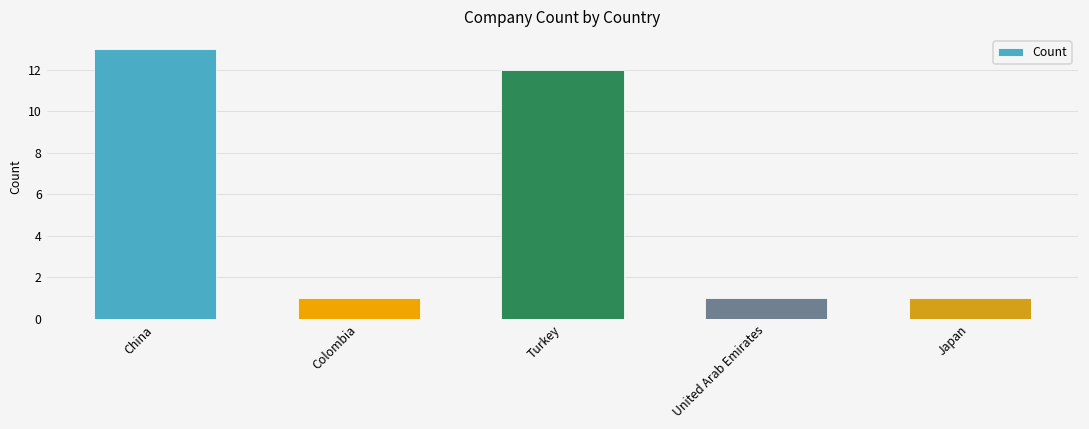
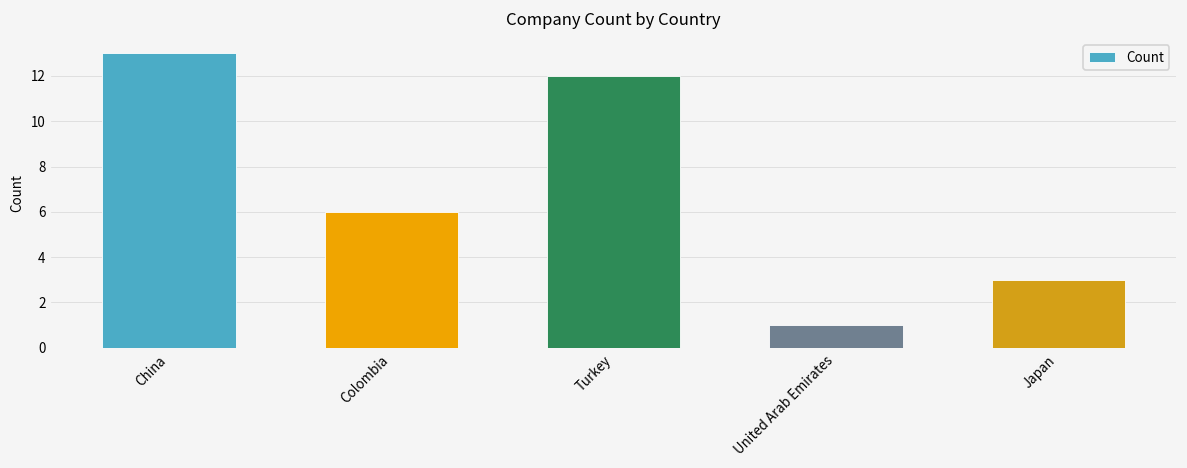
  {
    "China": 13,
-   "Colombia": 1,
+   "Colombia": 6,
    "Turkey": 12,
    "United Arab Emirates": 1,
-   "Japan": 1
+   "Japan": 3
  }
